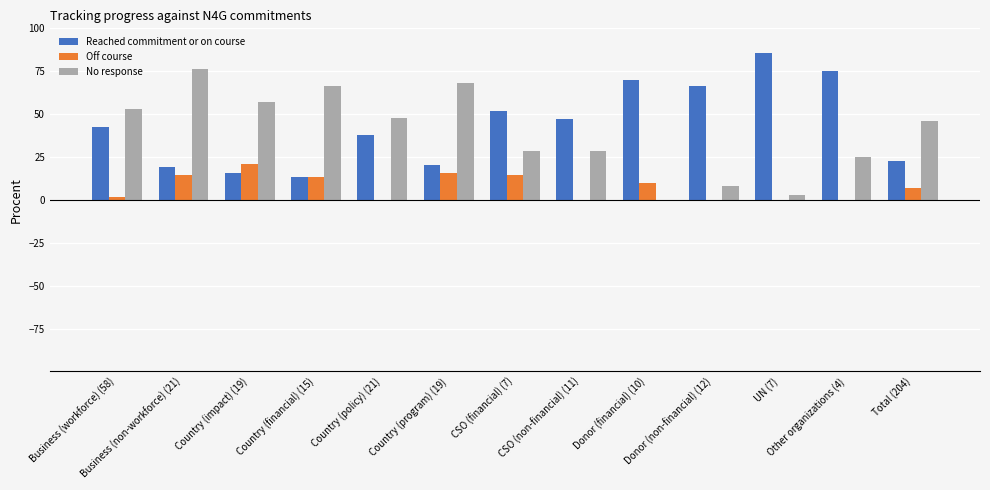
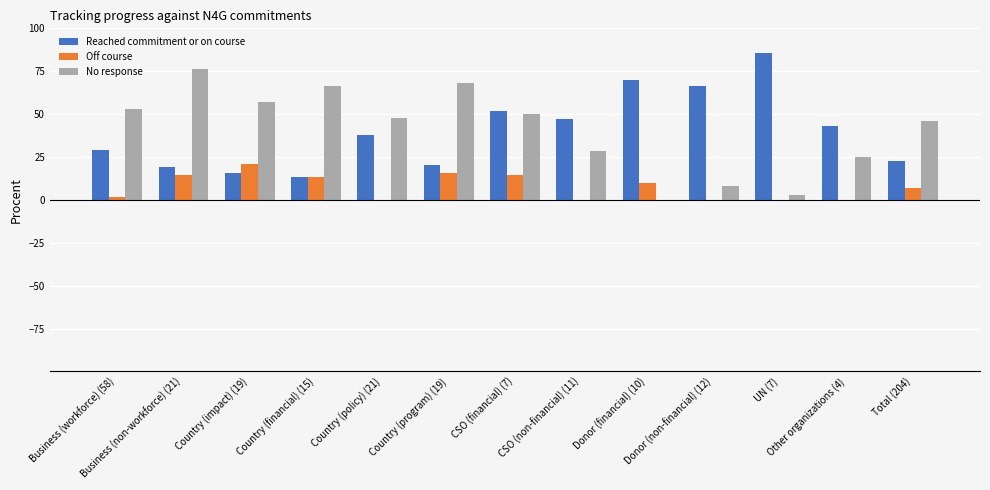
  {
    "Reached commitment or on course": {
-     "Business (workforce) (58)": 43,
+     "Business (workforce) (58)": 29,
      "Business (non-workforce) (21)": 19,
      "Country (impact) (19)": 16,
      "Country (financial) (15)": 13,
      "Country (policy) (21)": 38,
      "Country (program) (19)": 21,
      "CSO (financial) (7)": 52,
      "CSO (non-financial) (11)": 47,
      "Donor (financial) (10)": 70,
      "Donor (non-financial) (12)": 67,
      "UN (7)": 86,
-     "Other organizations (4)": 75,
+     "Other organizations (4)": 43,
      "Total (204)": 23
    },
    "Off course": {
      "Business (workforce) (58)": 2,
      "Business (non-workforce) (21)": 15,
      "Country (impact) (19)": 21,
      "Country (financial) (15)": 13,
      "Country (policy) (21)": 0,
      "Country (program) (19)": 16,
      "CSO (financial) (7)": 14,
      "CSO (non-financial) (11)": 0,
      "Donor (financial) (10)": 10,
      "Donor (non-financial) (12)": 0,
      "UN (7)": 0,
      "Other organizations (4)": 0,
      "Total (204)": 7
    },
    "No response": {
      "Business (workforce) (58)": 53,
      "Business (non-workforce) (21)": 76,
      "Country (impact) (19)": 57,
      "Country (financial) (15)": 67,
      "Country (policy) (21)": 48,
      "Country (program) (19)": 68,
-     "CSO (financial) (7)": 29,
+     "CSO (financial) (7)": 50,
      "CSO (non-financial) (11)": 29,
      "Donor (financial) (10)": 0,
      "Donor (non-financial) (12)": 8,
      "UN (7)": 3,
      "Other organizations (4)": 25,
      "Total (204)": 46
    }
  }
